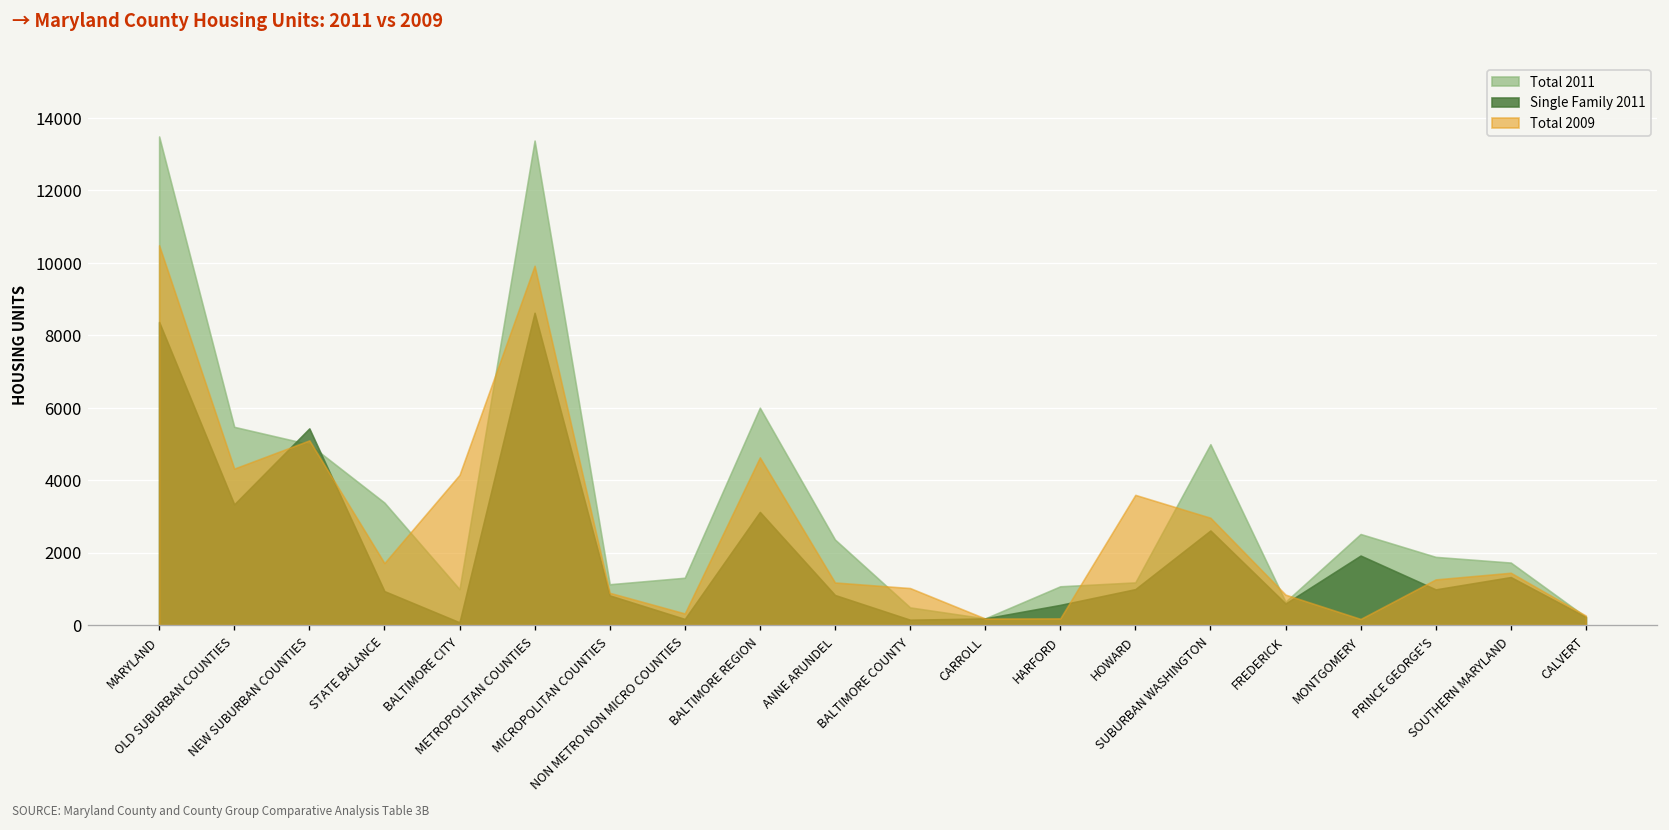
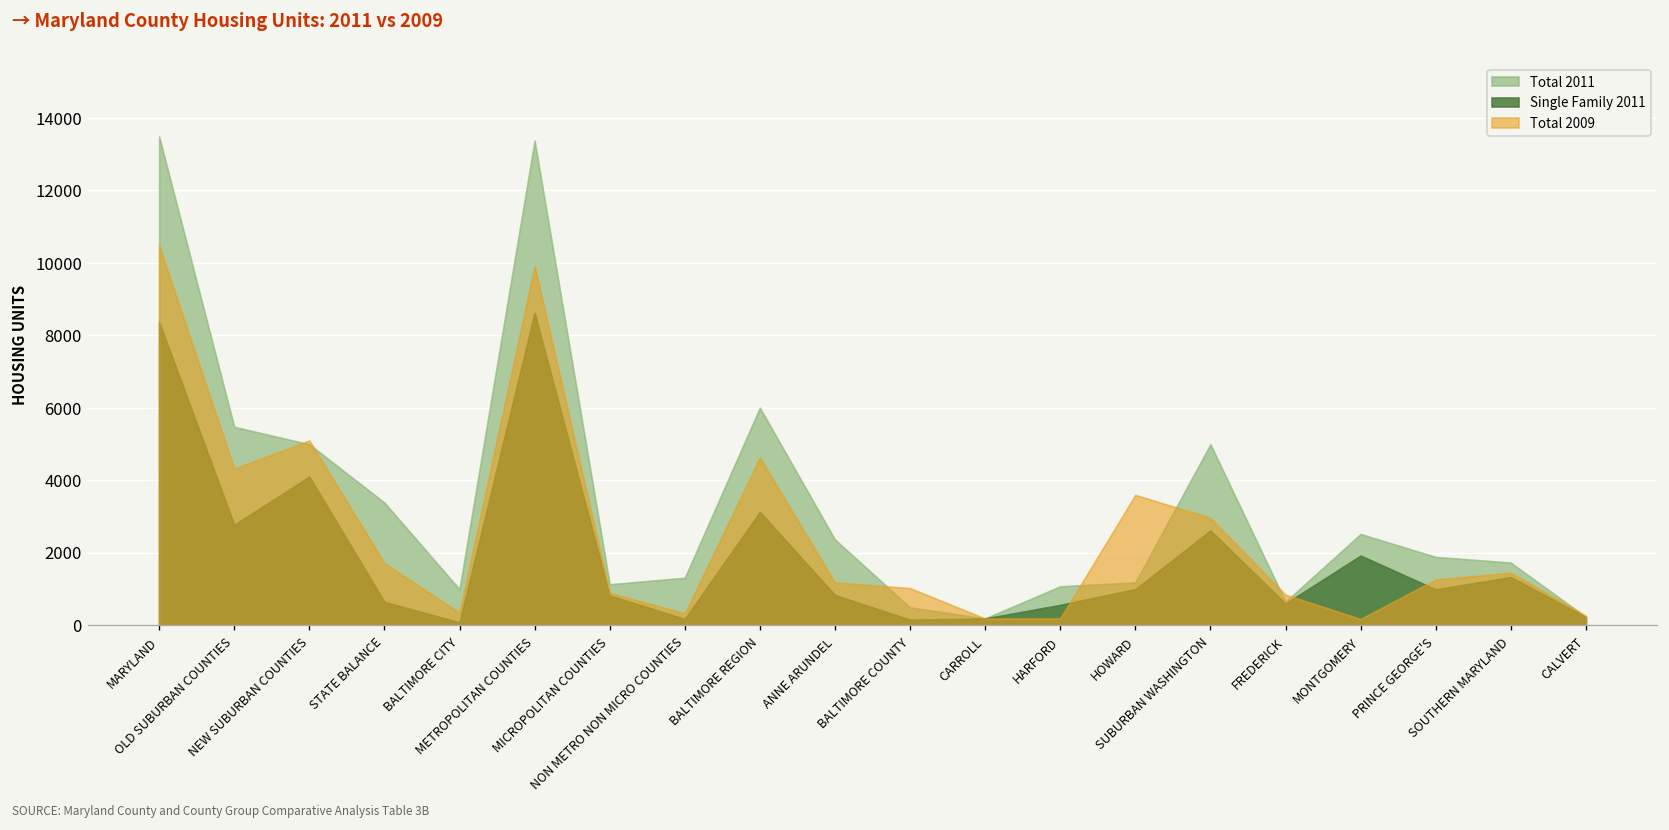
  {
    "Total 2011": {
      "MARYLAND": 13500,
      "OLD SUBURBAN COUNTIES": 5500,
      "NEW SUBURBAN COUNTIES": 5000,
      "STATE BALANCE": 3400,
      "BALTIMORE CITY": 1000,
      "METROPOLITAN COUNTIES": 13400,
      "MICROPOLITAN COUNTIES": 1100,
      "NON METRO NON MICRO COUNTIES": 1300,
      "BALTIMORE REGION": 6000,
      "ANNE ARUNDEL": 2400,
      "BALTIMORE COUNTY": 500,
      "HARFORD": 1100,
      "HOWARD": 1200,
      "SUBURBAN WASHINGTON": 5000,
      "MONTGOMERY": 2500,
      "PRINCE GEORGE'S": 1900,
      "SOUTHERN MARYLAND": 1700
    },
    "Single Family 2011": {
      "MARYLAND": 8400,
-     "OLD SUBURBAN COUNTIES": 3300,
-     "NEW SUBURBAN COUNTIES": 5400,
-     "STATE BALANCE": 900,
+     "OLD SUBURBAN COUNTIES": 2800,
+     "NEW SUBURBAN COUNTIES": 4100,
+     "STATE BALANCE": 600,
      "METROPOLITAN COUNTIES": 8600,
      "NON METRO NON MICRO COUNTIES": 200,
      "BALTIMORE REGION": 3100,
      "ANNE ARUNDEL": 800,
      "BALTIMORE COUNTY": 100,
      "HARFORD": 600,
      "HOWARD": 1000,
      "SUBURBAN WASHINGTON": 2600,
      "MONTGOMERY": 1900,
      "PRINCE GEORGE'S": 1000,
      "SOUTHERN MARYLAND": 1300
    },
    "Total 2009": {
      "MARYLAND": 10500,
      "OLD SUBURBAN COUNTIES": 4300,
      "NEW SUBURBAN COUNTIES": 5100,
      "STATE BALANCE": 1700,
-     "BALTIMORE CITY": 4100,
+     "BALTIMORE CITY": 300,
      "METROPOLITAN COUNTIES": 9900,
      "NON METRO NON MICRO COUNTIES": 300,
      "BALTIMORE REGION": 4600,
      "ANNE ARUNDEL": 1200,
      "BALTIMORE COUNTY": 1000,
      "HARFORD": 200,
      "HOWARD": 3600,
      "SUBURBAN WASHINGTON": 3000,
      "FREDERICK": 800,
      "MONTGOMERY": 200,
      "PRINCE GEORGE'S": 1300,
      "SOUTHERN MARYLAND": 1400
    }
  }
